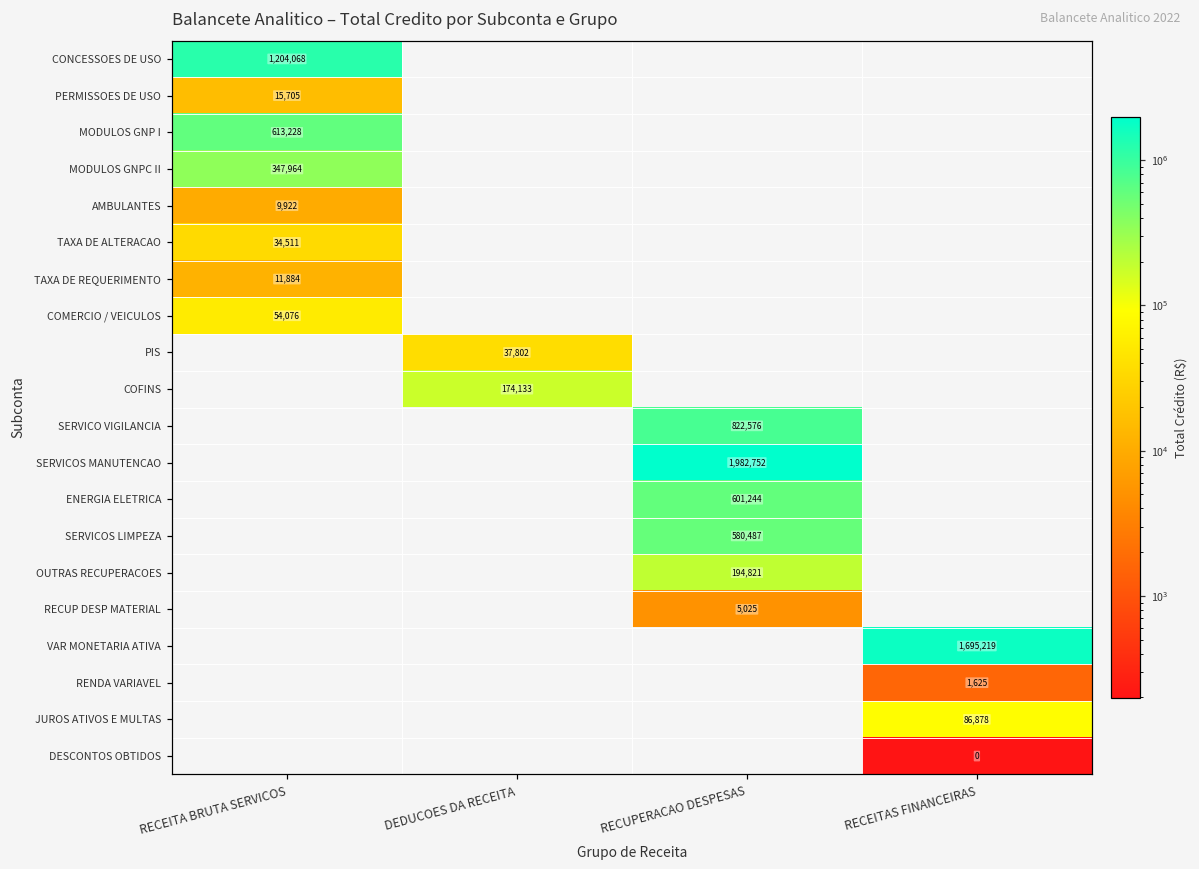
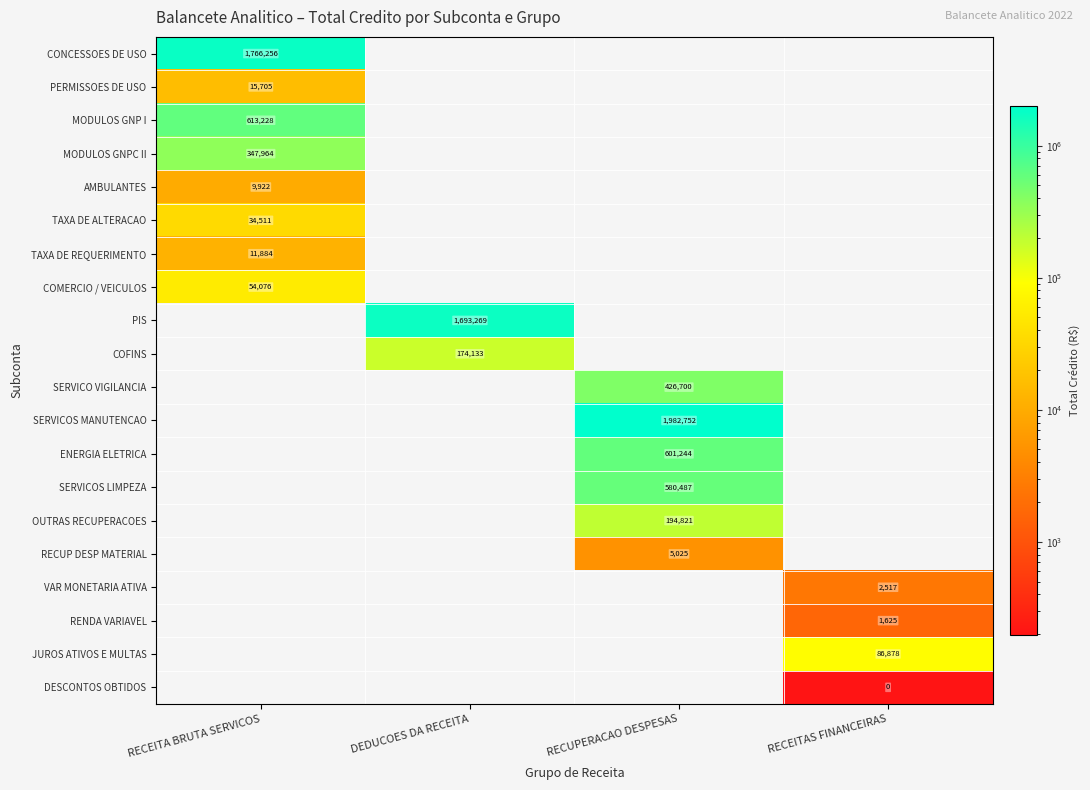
  {
    "CONCESSOES DE USO": {
-     "RECEITA BRUTA SERVICOS": "1,204,068"
+     "RECEITA BRUTA SERVICOS": "1,766,256"
    },
    "PIS": {
-     "DEDUCOES DA RECEITA": "37,802"
+     "DEDUCOES DA RECEITA": "1,693,269"
    },
    "SERVICO VIGILANCIA": {
-     "RECUPERACAO DESPESAS": "822,576"
+     "RECUPERACAO DESPESAS": "426,700"
    },
    "VAR MONETARIA ATIVA": {
-     "RECEITAS FINANCEIRAS": "1,695,219"
+     "RECEITAS FINANCEIRAS": "2,517"
    }
  }
